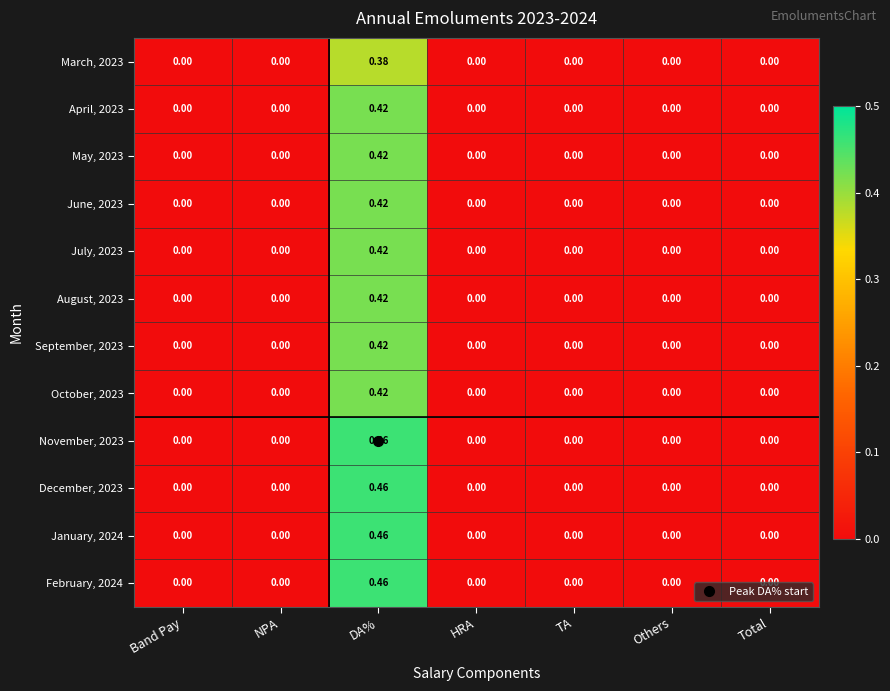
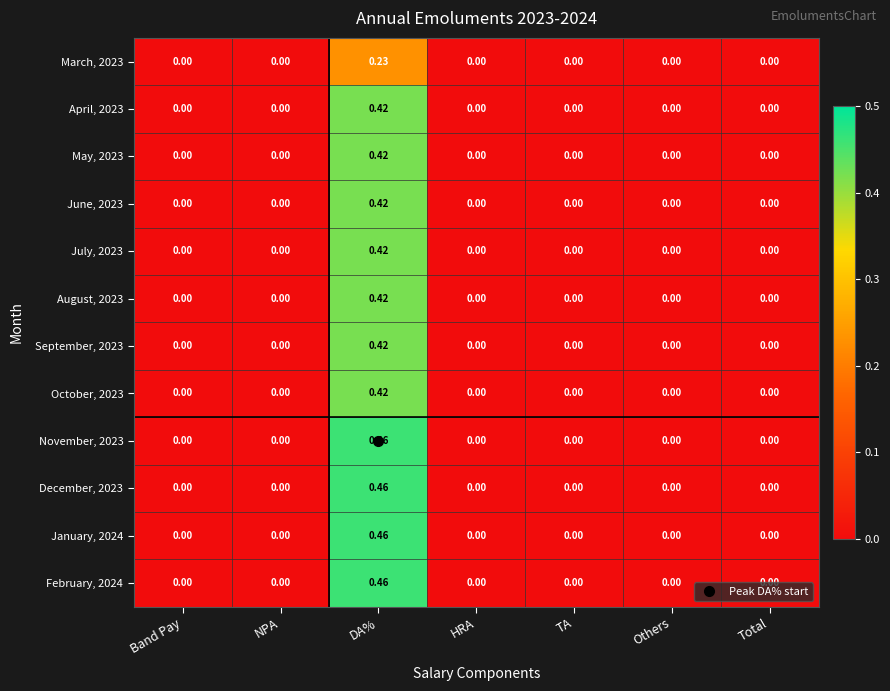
  {
    "March, 2023": {
      "Band Pay": 0.00,
      "NPA": 0.00,
-     "DA%": 0.38,
+     "DA%": 0.23,
      "HRA": 0.00,
      "TA": 0.00,
      "Others": 0.00,
      "Total": 0.00
    },
    "April, 2023": {
      "Band Pay": 0.00,
      "NPA": 0.00,
      "DA%": 0.42,
      "HRA": 0.00,
      "TA": 0.00,
      "Others": 0.00,
      "Total": 0.00
    },
    "May, 2023": {
      "Band Pay": 0.00,
      "NPA": 0.00,
      "DA%": 0.42,
      "HRA": 0.00,
      "TA": 0.00,
      "Others": 0.00,
      "Total": 0.00
    },
    "June, 2023": {
      "Band Pay": 0.00,
      "NPA": 0.00,
      "DA%": 0.42,
      "HRA": 0.00,
      "TA": 0.00,
      "Others": 0.00,
      "Total": 0.00
    },
    "July, 2023": {
      "Band Pay": 0.00,
      "NPA": 0.00,
      "DA%": 0.42,
      "HRA": 0.00,
      "TA": 0.00,
      "Others": 0.00,
      "Total": 0.00
    },
    "August, 2023": {
      "Band Pay": 0.00,
      "NPA": 0.00,
      "DA%": 0.42,
      "HRA": 0.00,
      "TA": 0.00,
      "Others": 0.00,
      "Total": 0.00
    },
    "September, 2023": {
      "Band Pay": 0.00,
      "NPA": 0.00,
      "DA%": 0.42,
      "HRA": 0.00,
      "TA": 0.00,
      "Others": 0.00,
      "Total": 0.00
    },
    "October, 2023": {
      "Band Pay": 0.00,
      "NPA": 0.00,
      "DA%": 0.42,
      "HRA": 0.00,
      "TA": 0.00,
      "Others": 0.00,
      "Total": 0.00
    },
    "November, 2023": {
      "Band Pay": 0.00,
      "NPA": 0.00,
      "HRA": 0.00,
      "TA": 0.00,
      "Others": 0.00,
      "Total": 0.00
    },
    "December, 2023": {
      "Band Pay": 0.00,
      "NPA": 0.00,
      "DA%": 0.46,
      "HRA": 0.00,
      "TA": 0.00,
      "Others": 0.00,
      "Total": 0.00
    },
    "January, 2024": {
      "Band Pay": 0.00,
      "NPA": 0.00,
      "DA%": 0.46,
      "HRA": 0.00,
      "TA": 0.00,
      "Others": 0.00,
      "Total": 0.00
    },
    "February, 2024": {
      "Band Pay": 0.00,
      "NPA": 0.00,
      "DA%": 0.46,
      "HRA": 0.00,
      "TA": 0.00,
      "Others": 0.00
    }
  }
